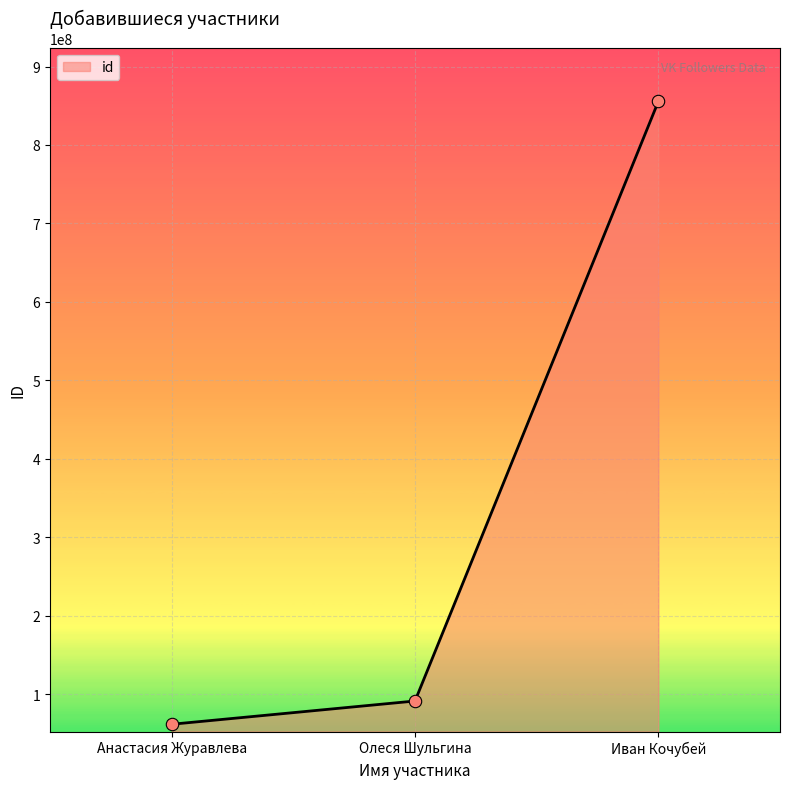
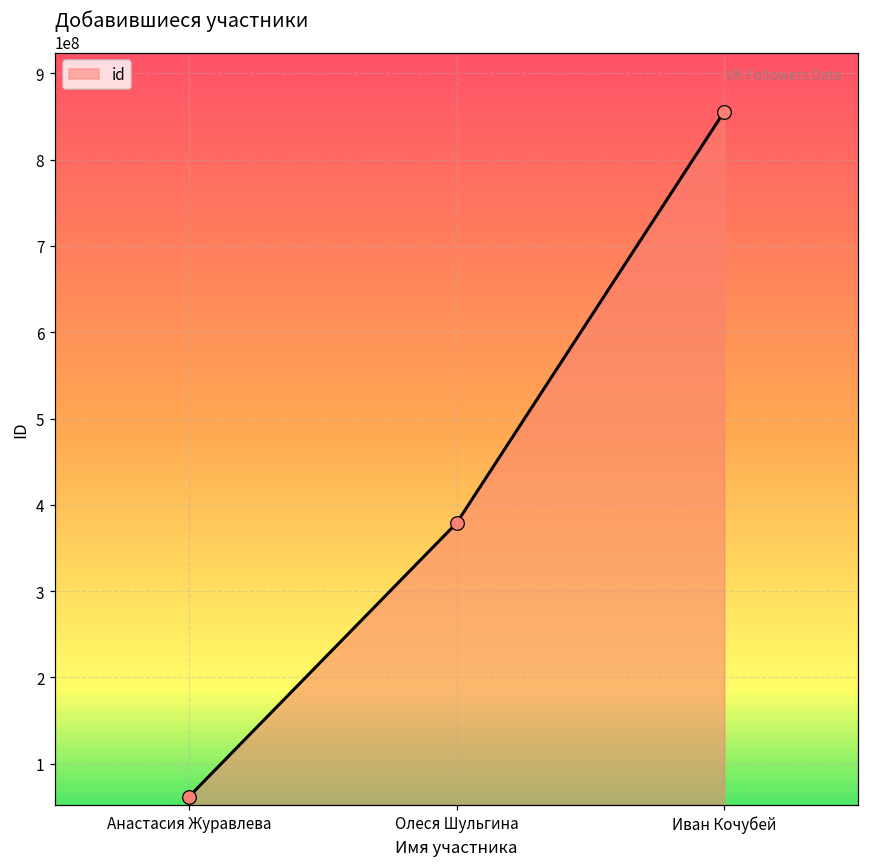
  {
    "Анастасия Журавлева": 60000000,
-   "Олеся Шульгина": 90000000,
+   "Олеся Шульгина": 380000000,
    "Иван Кочубей": 860000000
  }
